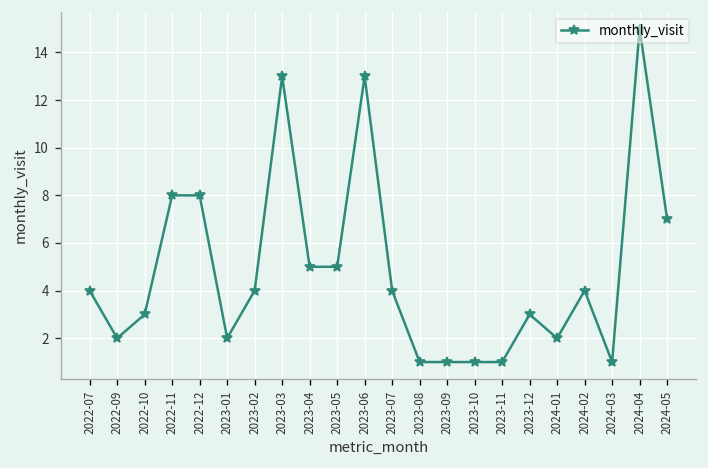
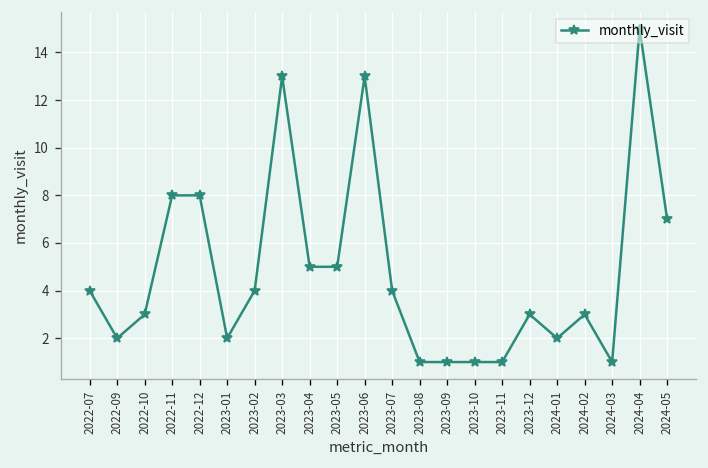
  {
    "2022-07": 4,
    "2022-09": 2,
    "2022-10": 3,
    "2022-11": 8,
    "2022-12": 8,
    "2023-01": 2,
    "2023-02": 4,
    "2023-03": 13,
    "2023-04": 5,
    "2023-05": 5,
    "2023-06": 13,
    "2023-07": 4,
    "2023-08": 1,
    "2023-09": 1,
    "2023-10": 1,
    "2023-11": 1,
    "2023-12": 3,
    "2024-01": 2,
-   "2024-02": 4,
+   "2024-02": 3,
    "2024-03": 1,
    "2024-05": 7
  }
